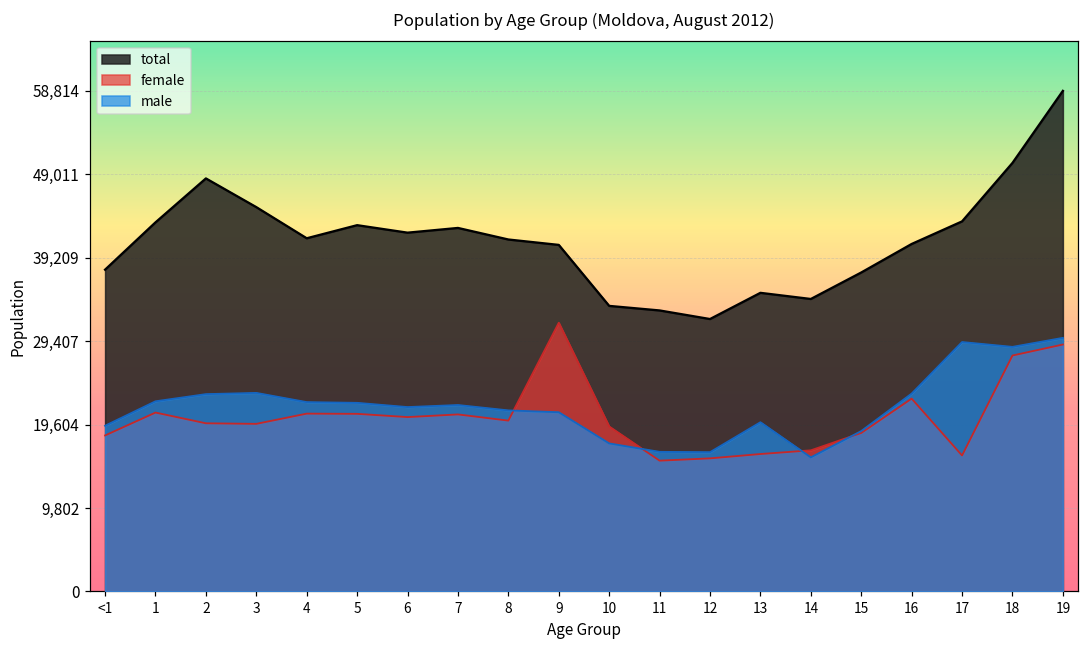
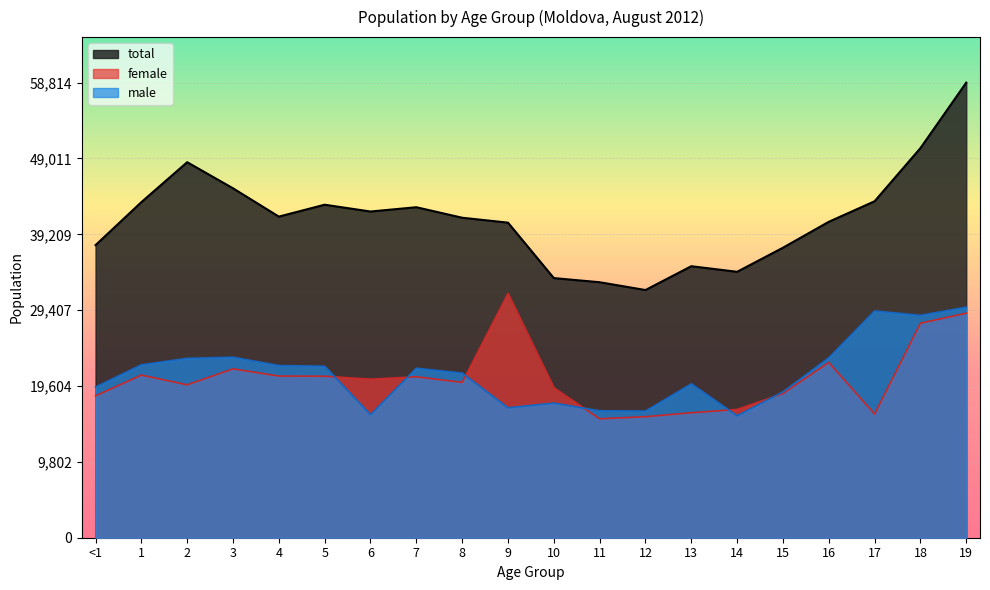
  {
    "total": {
      "<1": "38,000",
      "1": "43,000",
      "2": "49,000",
      "3": "45,000",
      "4": "41,000",
      "5": "43,000",
      "6": "42,000",
      "7": "43,000",
      "8": "41,000",
      "9": "41,000",
      "10": "34,000",
      "11": "33,000",
      "12": "32,000",
      "13": "35,000",
      "14": "34,000",
      "15": "37,000",
      "16": "41,000",
      "17": "43,000",
      "18": "50,000",
      "19": "59,000"
    },
    "female": {
      "<1": "18,000",
      "1": "21,000",
      "2": "20,000",
-     "3": "20,000",
+     "3": "22,000",
      "4": "21,000",
      "5": "21,000",
      "6": "20,000",
      "7": "21,000",
      "8": "20,000",
      "9": "32,000",
      "10": "19,000",
      "11": "15,000",
      "12": "16,000",
      "13": "16,000",
      "14": "17,000",
      "16": "23,000",
      "17": "16,000",
      "18": "28,000",
      "19": "29,000"
    },
    "male": {
      "<1": "19,000",
      "1": "22,000",
      "2": "23,000",
      "3": "23,000",
      "4": "22,000",
      "5": "22,000",
-     "6": "22,000",
+     "6": "16,000",
      "7": "22,000",
      "8": "21,000",
-     "9": "21,000",
+     "9": "17,000",
      "10": "17,000",
      "11": "16,000",
      "12": "16,000",
      "13": "20,000",
      "14": "16,000",
      "16": "23,000",
      "17": "29,000",
      "18": "29,000",
      "19": "30,000"
    }
  }
